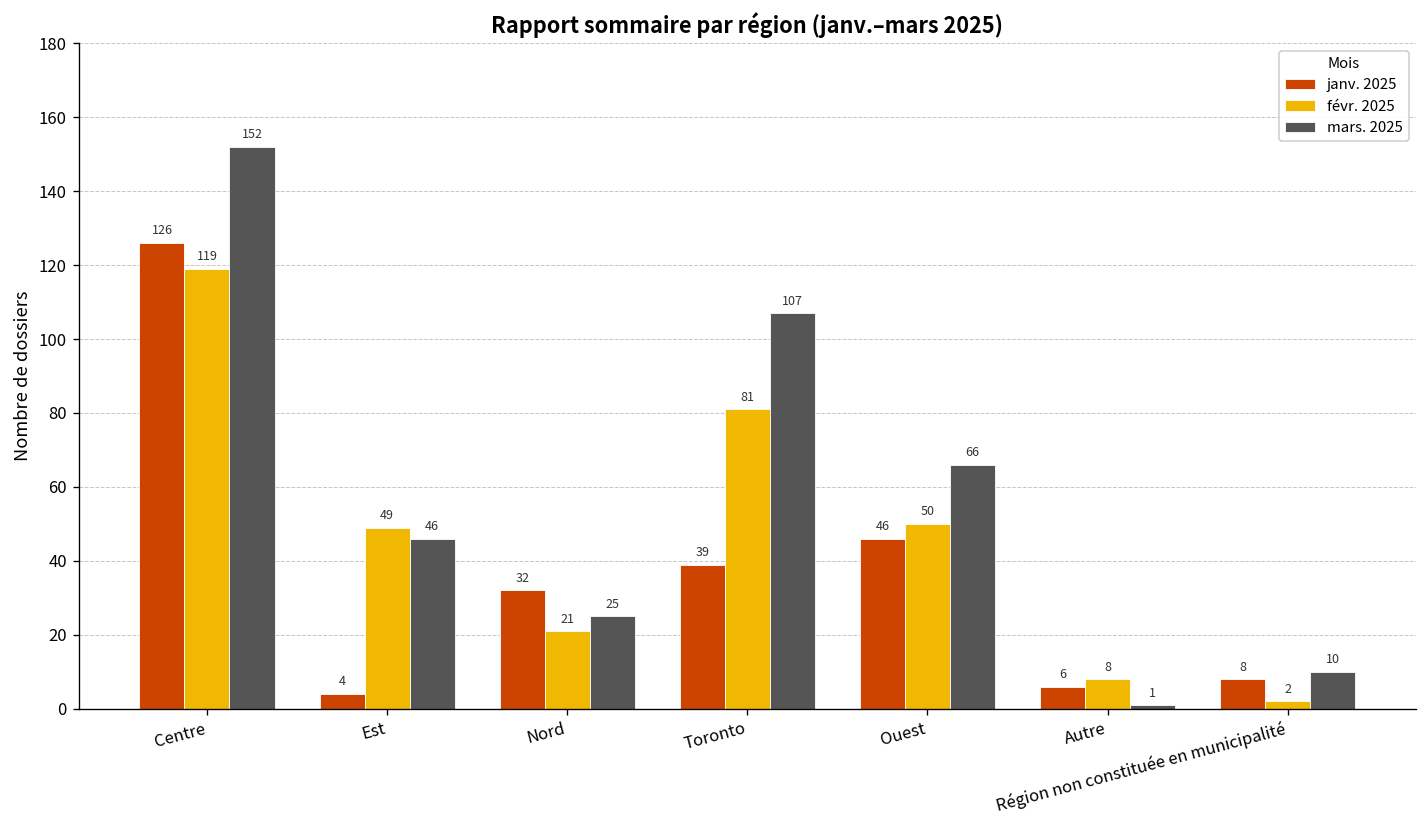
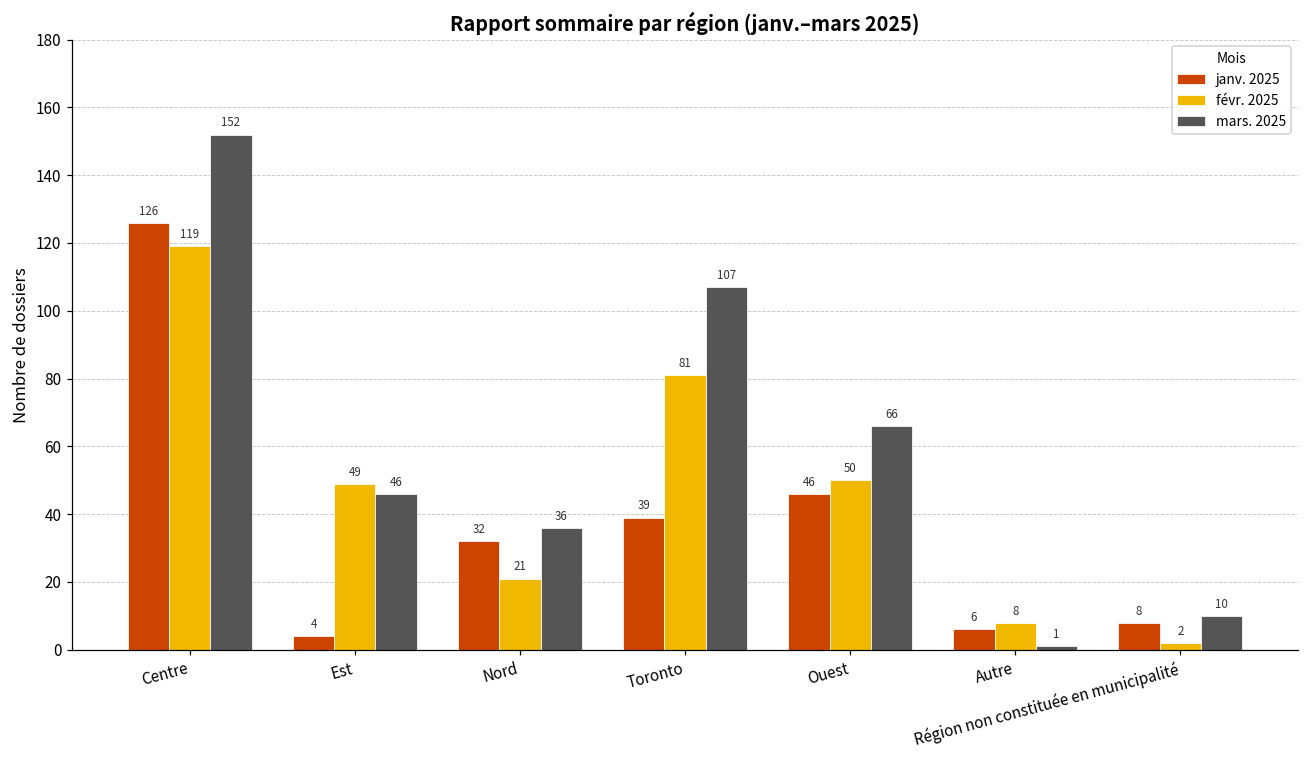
  {
    "janv. 2025": {
      "Centre": 126,
      "Est": 4,
      "Nord": 32,
      "Toronto": 39,
      "Ouest": 46,
      "Autre": 6,
      "Région non constituée en municipalité": 8
    },
    "févr. 2025": {
      "Centre": 119,
      "Est": 49,
      "Nord": 21,
      "Toronto": 81,
      "Ouest": 50,
      "Autre": 8,
      "Région non constituée en municipalité": 2
    },
    "mars. 2025": {
      "Centre": 152,
      "Est": 46,
-     "Nord": 25,
+     "Nord": 36,
      "Toronto": 107,
      "Ouest": 66,
      "Autre": 1,
      "Région non constituée en municipalité": 10
    }
  }
